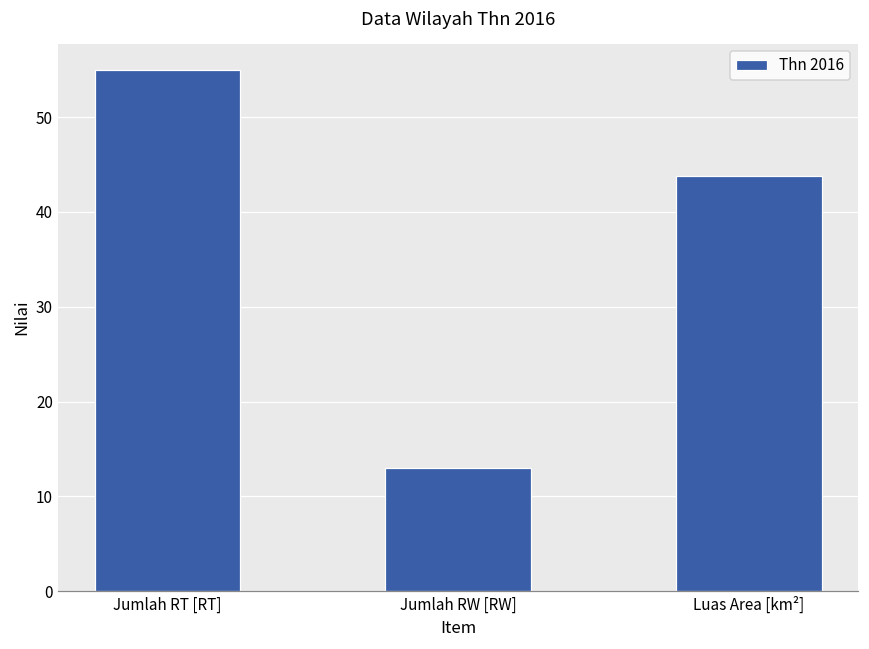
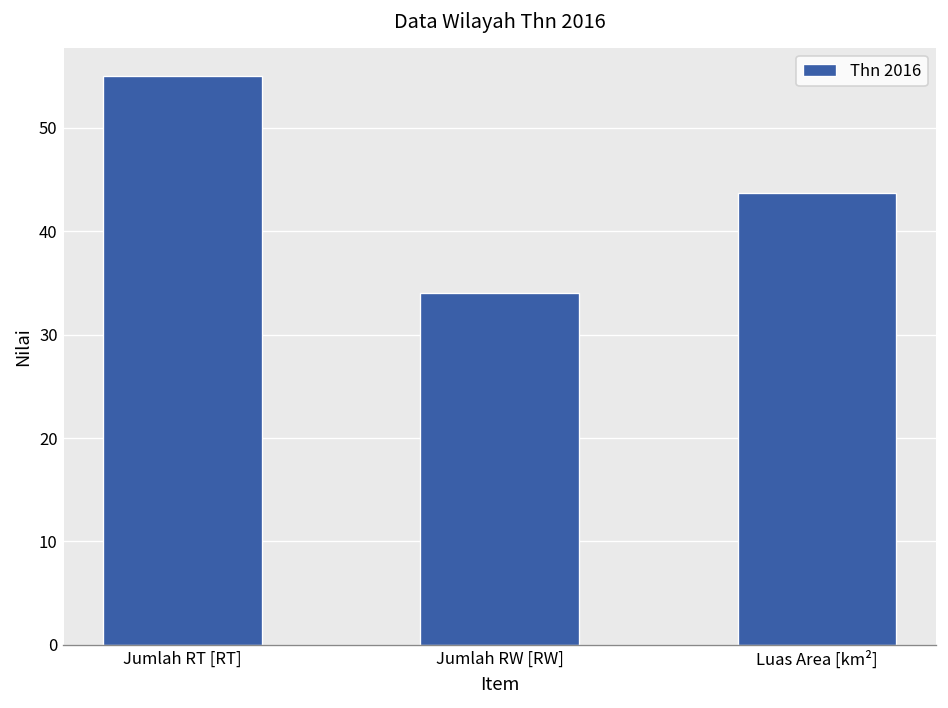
  {
    "Jumlah RT [RT]": 55,
-   "Jumlah RW [RW]": 13,
+   "Jumlah RW [RW]": 34,
    "Luas Area [km²]": 44
  }
